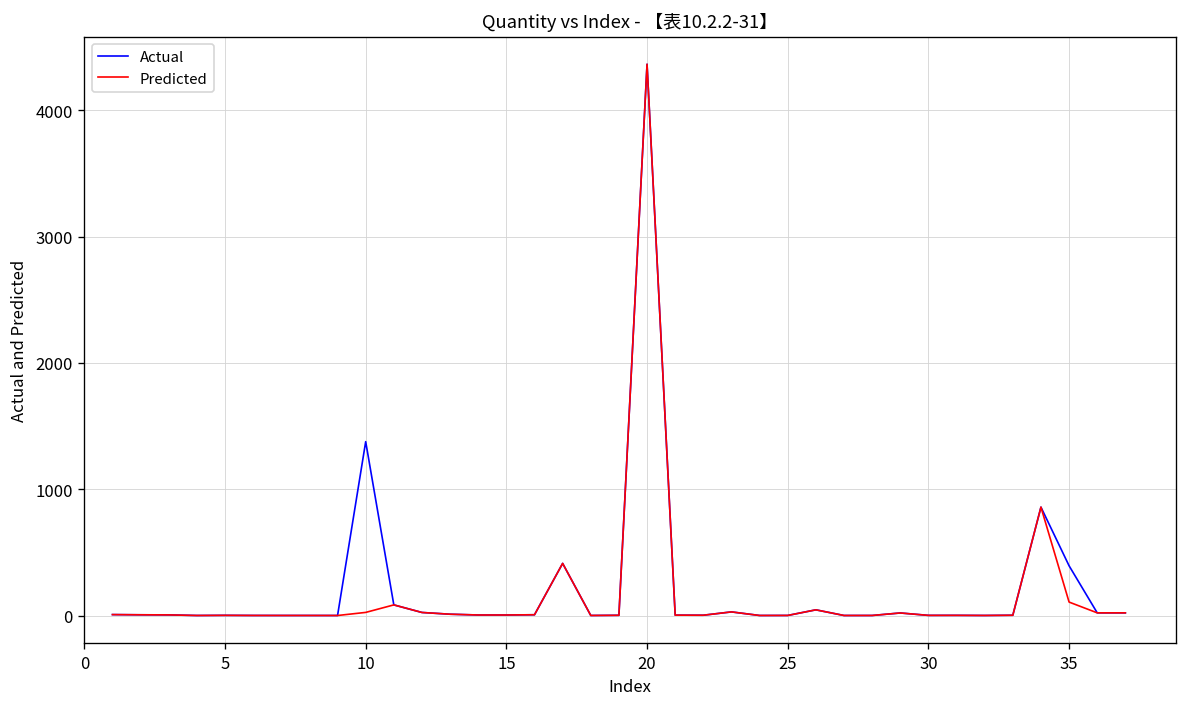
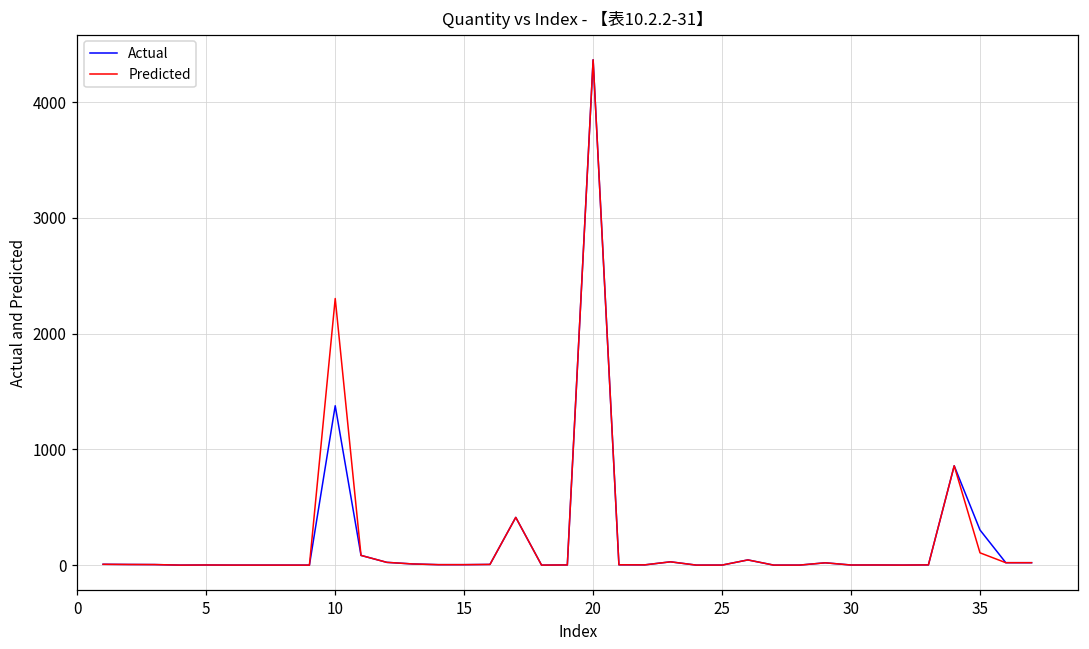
  {
    "Actual": {
      "10": 1380,
-     "35": 390
+     "35": 300
    },
    "Predicted": {
-     "10": 20,
+     "10": 2300,
      "35": 110
    }
  }
